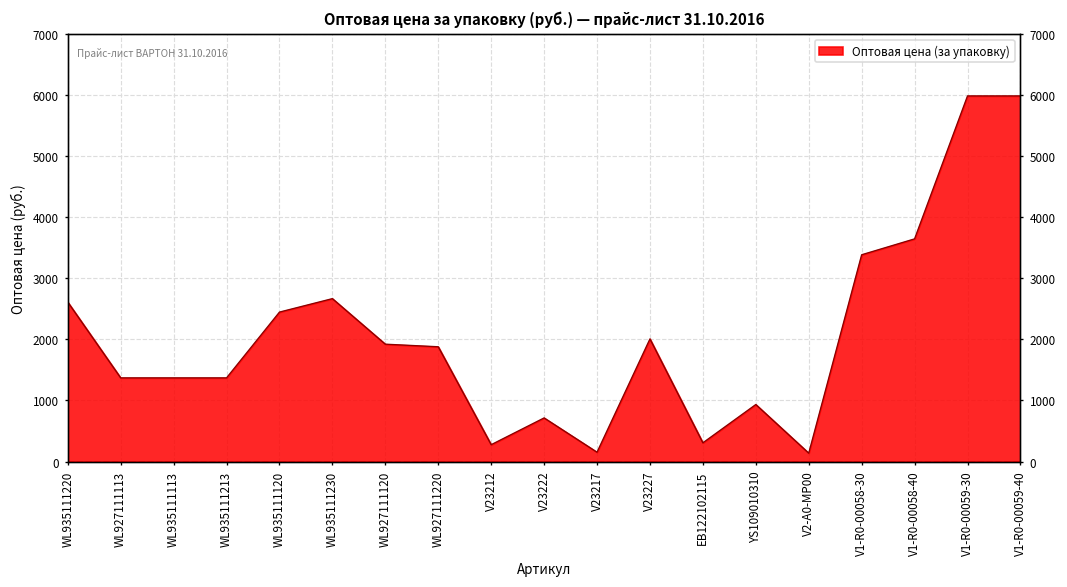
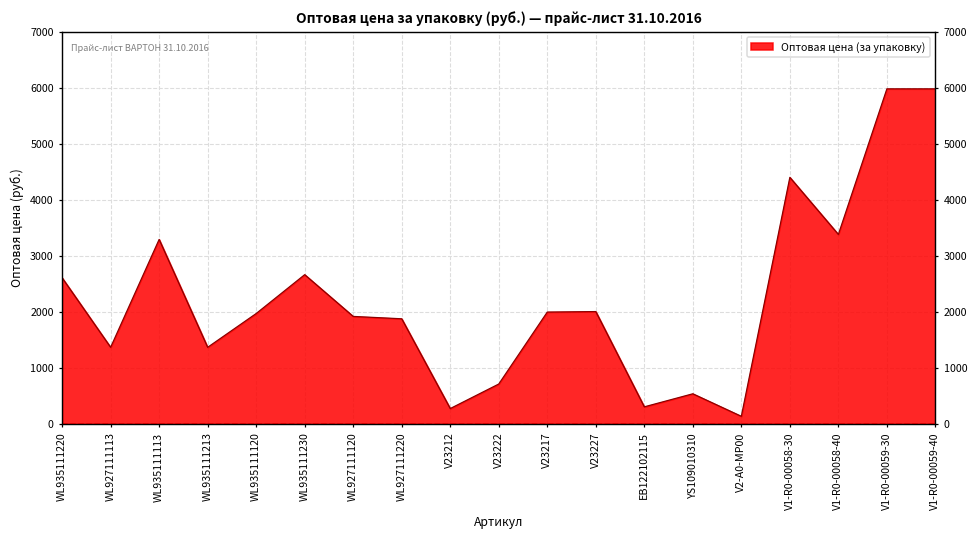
  {
    "WL935111220": 2600,
    "WL927111113": 1400,
-   "WL935111113": 1400,
+   "WL935111113": 3300,
    "WL935111213": 1400,
-   "WL935111120": 2400,
+   "WL935111120": 2000,
    "WL935111230": 2700,
    "WL927111120": 1900,
    "WL927111220": 1900,
    "V23212": 300,
    "V23222": 700,
-   "V23217": 200,
+   "V23217": 2000,
    "V23227": 2000,
    "EB122102115": 300,
-   "YS109010310": 900,
+   "YS109010310": 500,
    "V2-A0-MP00": 100,
-   "V1-R0-00058-30": 3400,
-   "V1-R0-00058-40": 3600,
+   "V1-R0-00058-30": 4400,
+   "V1-R0-00058-40": 3400,
    "V1-R0-00059-30": 6000,
    "V1-R0-00059-40": 6000
  }
